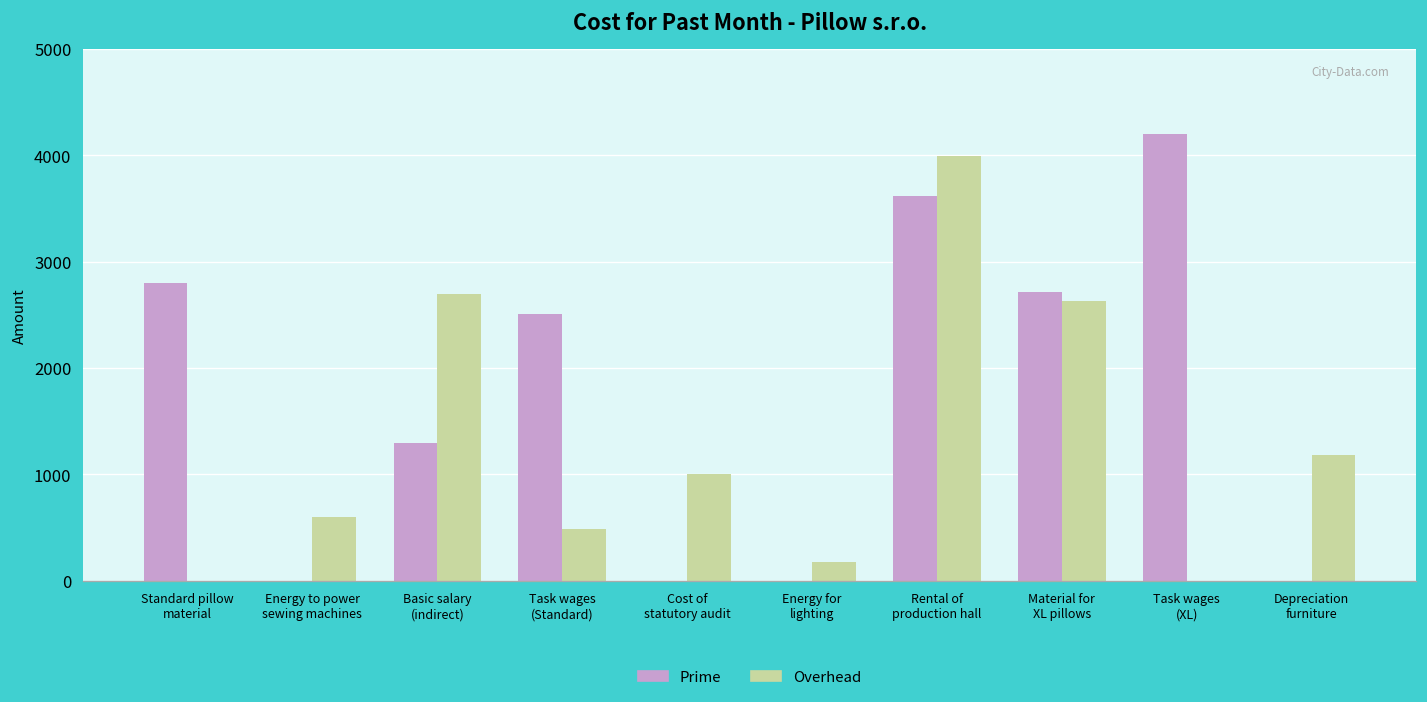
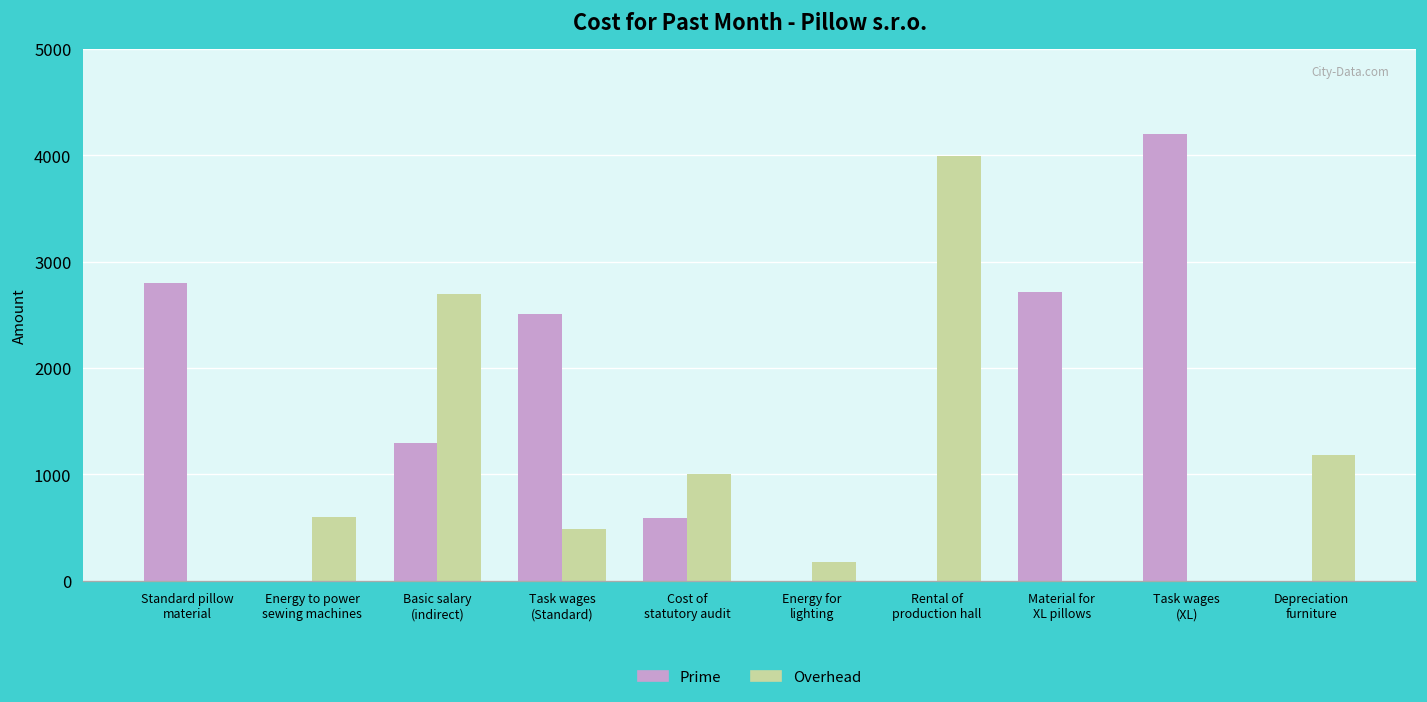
  {
    "Prime": {
      "Standard pillow material": 2800,
      "Energy to power sewing machines": 0,
      "Basic salary (indirect)": 1300,
      "Task wages (Standard)": 2500,
-     "Cost of statutory audit": 0,
+     "Cost of statutory audit": 600,
      "Energy for lighting": 0,
-     "Rental of production hall": 3600,
+     "Rental of production hall": 0,
      "Material for XL pillows": 2700,
      "Task wages (XL)": 4200,
      "Depreciation furniture": 0
    },
    "Overhead": {
      "Standard pillow material": 0,
      "Energy to power sewing machines": 600,
      "Basic salary (indirect)": 2700,
      "Task wages (Standard)": 500,
      "Cost of statutory audit": 1000,
      "Energy for lighting": 200,
      "Rental of production hall": 4000,
-     "Material for XL pillows": 2600,
+     "Material for XL pillows": 0,
      "Task wages (XL)": 0,
      "Depreciation furniture": 1200
    }
  }
